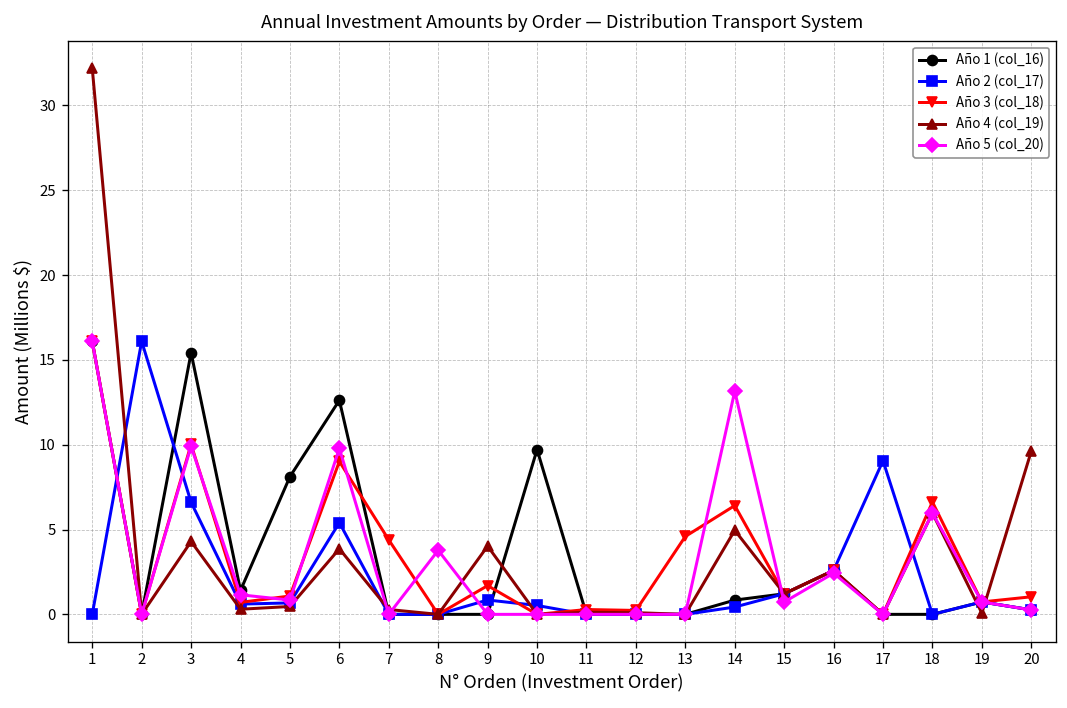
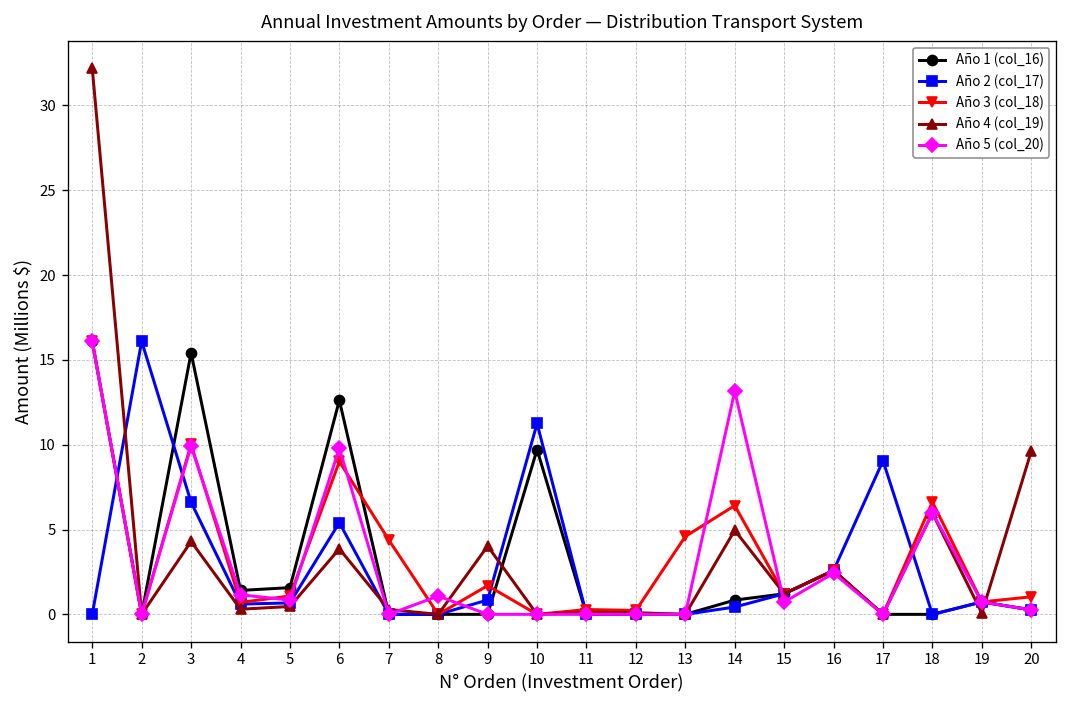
  {
    "Año 1 (col_16)": {
      "3": 15.4,
      "4": 1.4,
-     "5": 8.1,
+     "5": 1.6,
      "6": 12.6,
      "10": 9.7,
      "14": 0.8
    },
    "Año 2 (col_17)": {
      "1": 0.0,
      "2": 16.1,
      "3": 6.6,
      "6": 5.4,
      "9": 0.8,
-     "10": 0.5,
+     "10": 11.2,
      "14": 0.4,
      "17": 9.1
    },
    "Año 3 (col_18)": {
      "5": 1.1,
      "6": 9.0,
      "7": 4.4,
      "9": 1.7,
      "13": 4.6,
      "14": 6.4,
      "18": 6.6,
      "20": 1.0
    },
    "Año 4 (col_19)": {
      "1": 32.2,
      "3": 4.3,
      "4": 0.3,
      "5": 0.5,
      "6": 3.9,
      "7": 0.3,
      "9": 4.0,
      "14": 5.0,
      "19": 0.1,
      "20": 9.6
    },
    "Año 5 (col_20)": {
      "4": 1.2,
      "6": 9.8,
-     "8": 3.8,
+     "8": 1.1,
      "14": 13.2,
      "15": 0.7
    }
  }
